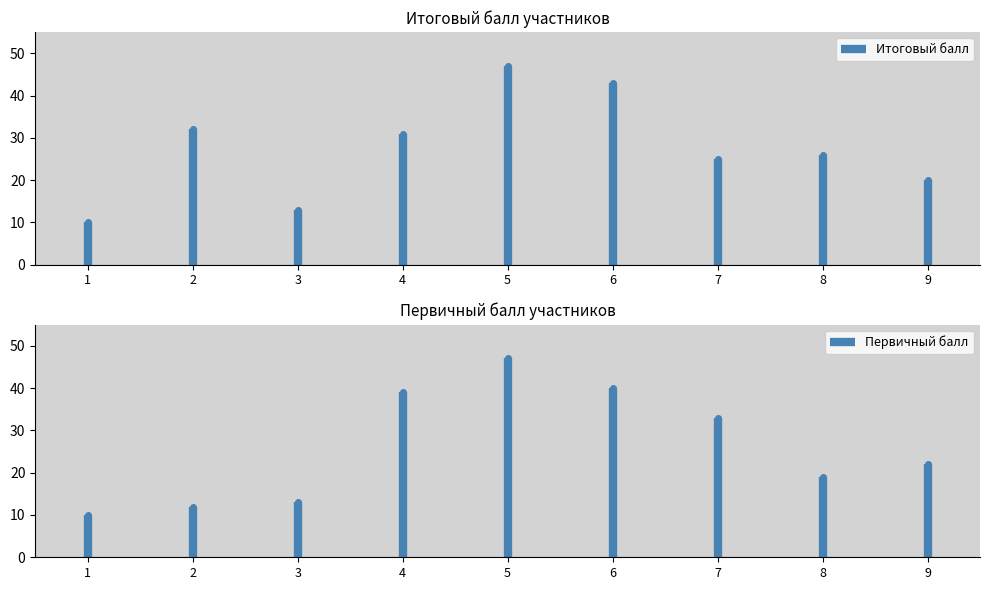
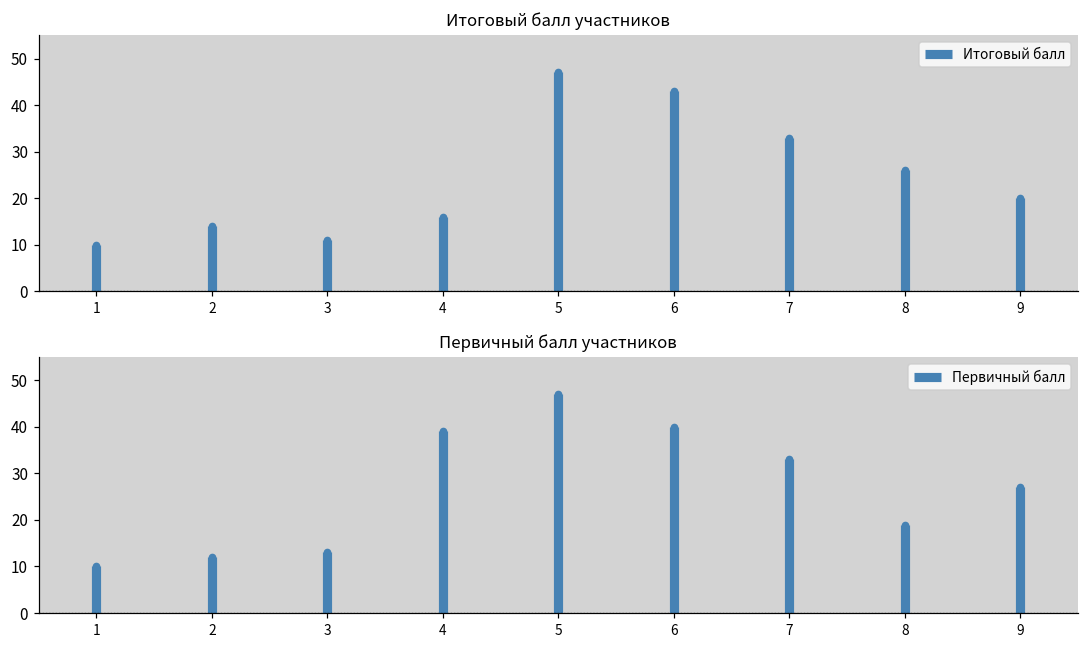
  {
    "Итоговый балл участников": {
      "1": 10,
-     "2": 32,
-     "3": 13,
-     "4": 31,
+     "2": 14,
+     "3": 11,
+     "4": 16,
      "5": 47,
      "6": 43,
-     "7": 25,
+     "7": 33,
      "8": 26,
      "9": 20
    },
    "Первичный балл участников": {
      "1": 10,
      "2": 12,
      "3": 13,
      "4": 39,
      "5": 47,
      "6": 40,
      "7": 33,
      "8": 19,
-     "9": 22
+     "9": 27
    }
  }
